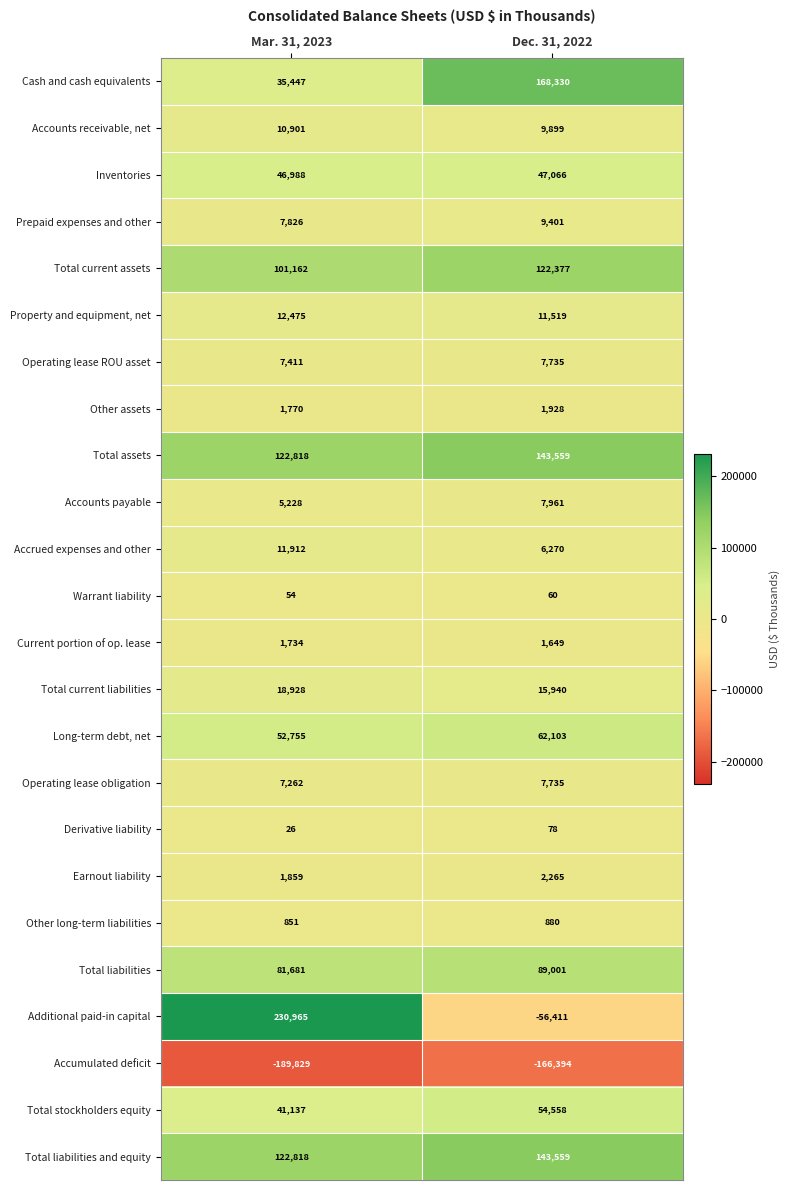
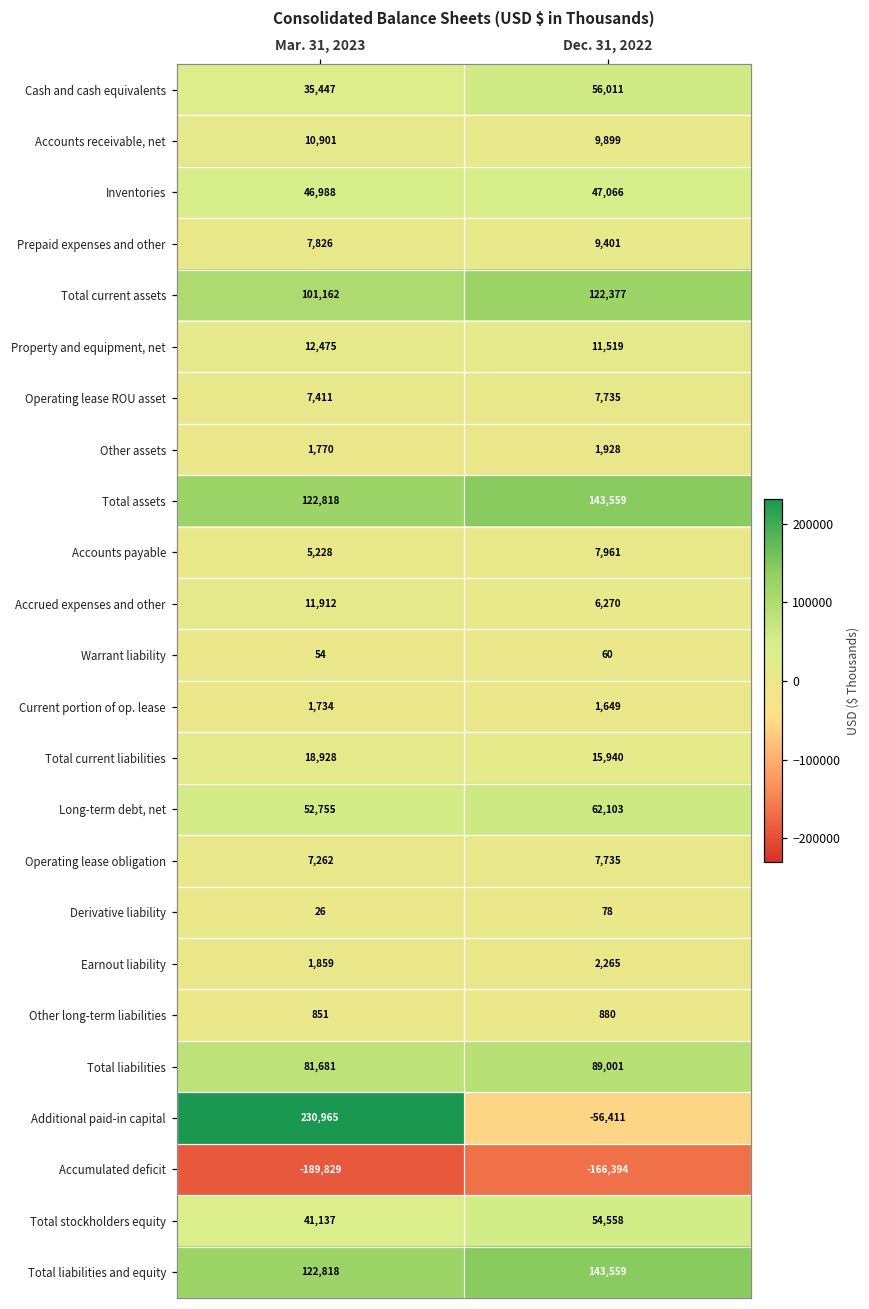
  {
    "Cash and cash equivalents": {
      "Mar. 31, 2023": "35,447",
-     "Dec. 31, 2022": "168,330"
+     "Dec. 31, 2022": "56,011"
    },
    "Accounts receivable, net": {
      "Mar. 31, 2023": "10,901",
      "Dec. 31, 2022": "9,899"
    },
    "Inventories": {
      "Mar. 31, 2023": "46,988",
      "Dec. 31, 2022": "47,066"
    },
    "Prepaid expenses and other": {
      "Mar. 31, 2023": "7,826",
      "Dec. 31, 2022": "9,401"
    },
    "Total current assets": {
      "Mar. 31, 2023": "101,162",
      "Dec. 31, 2022": "122,377"
    },
    "Property and equipment, net": {
      "Mar. 31, 2023": "12,475",
      "Dec. 31, 2022": "11,519"
    },
    "Operating lease ROU asset": {
      "Mar. 31, 2023": "7,411",
      "Dec. 31, 2022": "7,735"
    },
    "Other assets": {
      "Mar. 31, 2023": "1,770",
      "Dec. 31, 2022": "1,928"
    },
    "Total assets": {
      "Mar. 31, 2023": "122,818",
      "Dec. 31, 2022": "143,559"
    },
    "Accounts payable": {
      "Mar. 31, 2023": "5,228",
      "Dec. 31, 2022": "7,961"
    },
    "Accrued expenses and other": {
      "Mar. 31, 2023": "11,912",
      "Dec. 31, 2022": "6,270"
    },
    "Warrant liability": {
      "Mar. 31, 2023": "54",
      "Dec. 31, 2022": "60"
    },
    "Current portion of op. lease": {
      "Mar. 31, 2023": "1,734",
      "Dec. 31, 2022": "1,649"
    },
    "Total current liabilities": {
      "Mar. 31, 2023": "18,928",
      "Dec. 31, 2022": "15,940"
    },
    "Long-term debt, net": {
      "Mar. 31, 2023": "52,755",
      "Dec. 31, 2022": "62,103"
    },
    "Operating lease obligation": {
      "Mar. 31, 2023": "7,262",
      "Dec. 31, 2022": "7,735"
    },
    "Derivative liability": {
      "Mar. 31, 2023": "26",
      "Dec. 31, 2022": "78"
    },
    "Earnout liability": {
      "Mar. 31, 2023": "1,859",
      "Dec. 31, 2022": "2,265"
    },
    "Other long-term liabilities": {
      "Mar. 31, 2023": "851",
      "Dec. 31, 2022": "880"
    },
    "Total liabilities": {
      "Mar. 31, 2023": "81,681",
      "Dec. 31, 2022": "89,001"
    },
    "Additional paid-in capital": {
      "Mar. 31, 2023": "230,965",
      "Dec. 31, 2022": "-56,411"
    },
    "Accumulated deficit": {
      "Mar. 31, 2023": "-189,829",
      "Dec. 31, 2022": "-166,394"
    },
    "Total stockholders equity": {
      "Mar. 31, 2023": "41,137",
      "Dec. 31, 2022": "54,558"
    },
    "Total liabilities and equity": {
      "Mar. 31, 2023": "122,818",
      "Dec. 31, 2022": "143,559"
    }
  }
